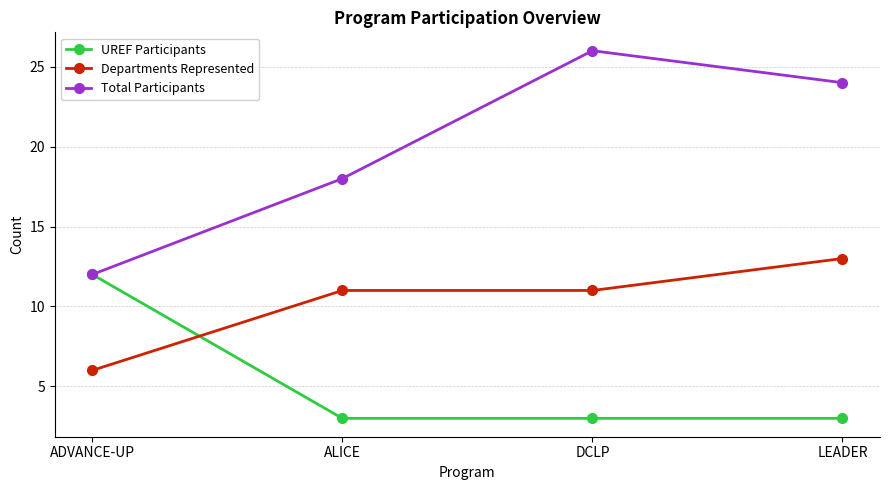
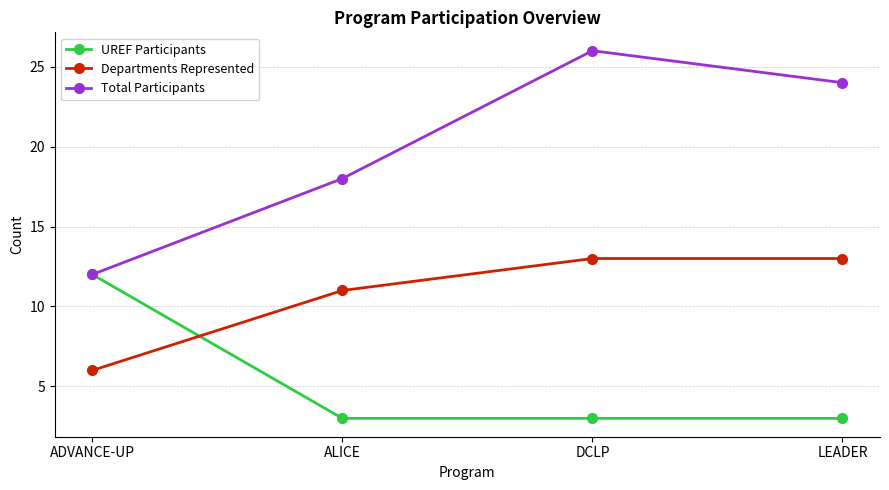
  {
    "UREF Participants": {
      "ALICE": 3,
      "DCLP": 3,
      "LEADER": 3
    },
    "Departments Represented": {
      "ADVANCE-UP": 6,
      "ALICE": 11,
-     "DCLP": 11,
+     "DCLP": 13,
      "LEADER": 13
    },
    "Total Participants": {
      "ALICE": 18,
      "DCLP": 26,
      "LEADER": 24
    }
  }
